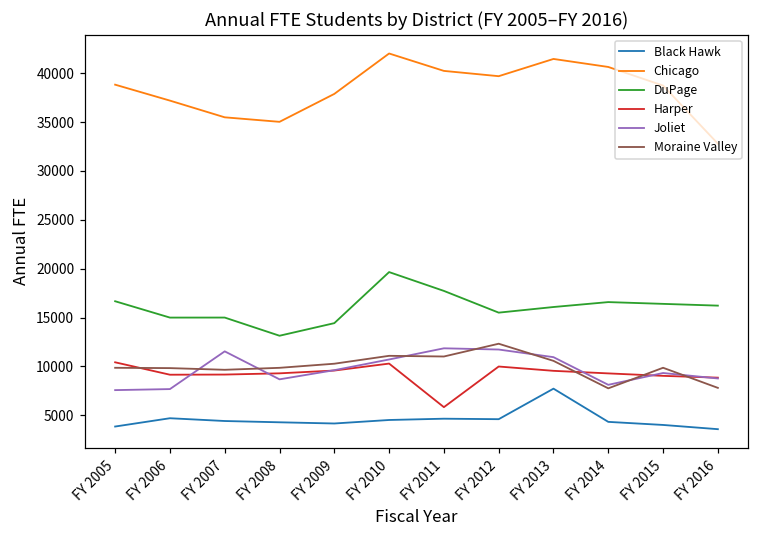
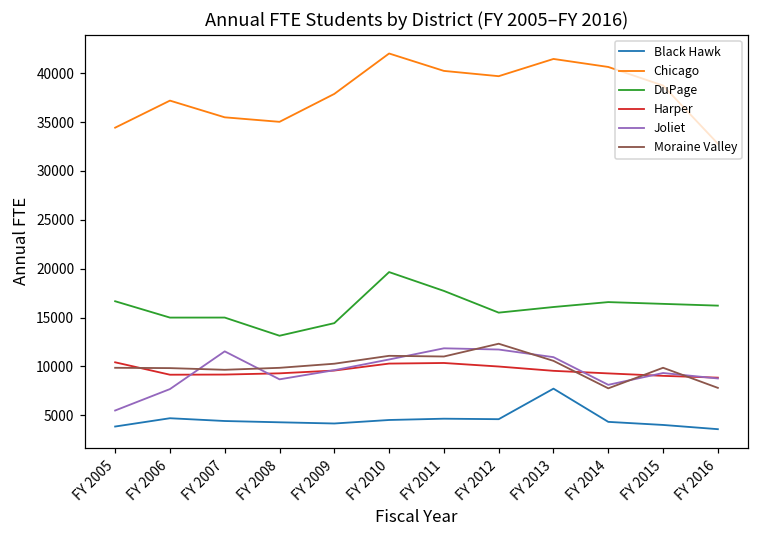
  {
    "Black Hawk": {
      "FY 2005": 4000,
      "FY 2006": 5000,
      "FY 2007": 4000,
      "FY 2008": 4000,
      "FY 2009": 4000,
      "FY 2010": 5000,
      "FY 2011": 5000,
      "FY 2012": 5000,
      "FY 2013": 8000,
      "FY 2014": 4000,
      "FY 2015": 4000,
      "FY 2016": 4000
    },
    "Chicago": {
-     "FY 2005": 39000,
+     "FY 2005": 34000,
      "FY 2006": 37000,
      "FY 2007": 35000,
      "FY 2008": 35000,
      "FY 2009": 38000,
      "FY 2010": 42000,
      "FY 2011": 40000,
      "FY 2012": 40000,
      "FY 2013": 41000,
      "FY 2014": 41000
    },
    "DuPage": {
      "FY 2005": 17000,
      "FY 2006": 15000,
      "FY 2007": 15000,
      "FY 2008": 13000,
      "FY 2009": 14000,
      "FY 2010": 20000,
      "FY 2011": 18000,
      "FY 2012": 16000,
      "FY 2013": 16000,
      "FY 2014": 17000,
      "FY 2015": 16000,
      "FY 2016": 16000
    },
    "Harper": {
      "FY 2005": 10000,
      "FY 2006": 9000,
      "FY 2007": 9000,
      "FY 2008": 9000,
      "FY 2010": 10000,
-     "FY 2011": 6000,
+     "FY 2011": 10000,
      "FY 2012": 10000,
      "FY 2013": 10000,
      "FY 2014": 9000,
      "FY 2015": 9000
    },
    "Joliet": {
-     "FY 2005": 8000,
+     "FY 2005": 5000,
      "FY 2006": 8000,
      "FY 2007": 12000,
      "FY 2008": 9000,
      "FY 2010": 11000,
      "FY 2011": 12000,
      "FY 2012": 12000,
      "FY 2013": 11000,
      "FY 2014": 8000,
      "FY 2015": 9000
    },
    "Moraine Valley": {
      "FY 2005": 10000,
      "FY 2006": 10000,
      "FY 2007": 10000,
      "FY 2008": 10000,
      "FY 2009": 10000,
      "FY 2010": 11000,
      "FY 2011": 11000,
      "FY 2012": 12000,
      "FY 2013": 11000,
      "FY 2014": 8000,
      "FY 2015": 10000,
      "FY 2016": 8000
    }
  }
